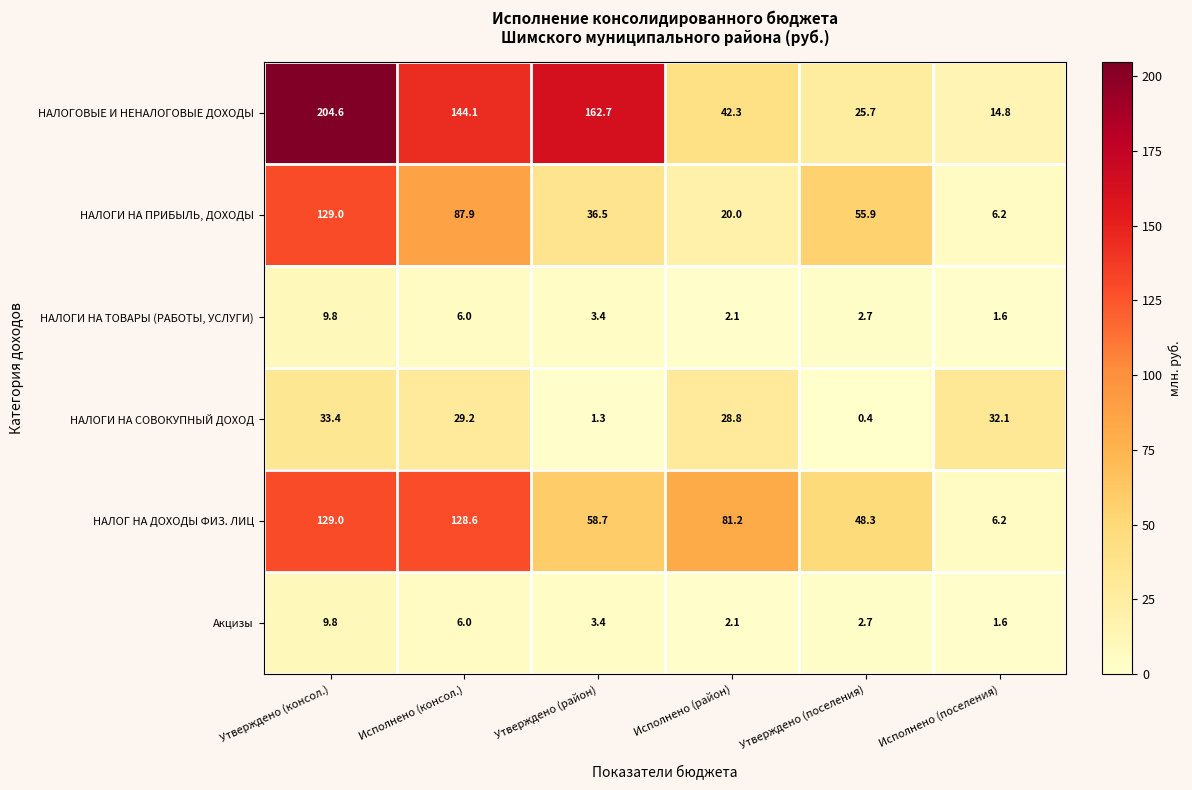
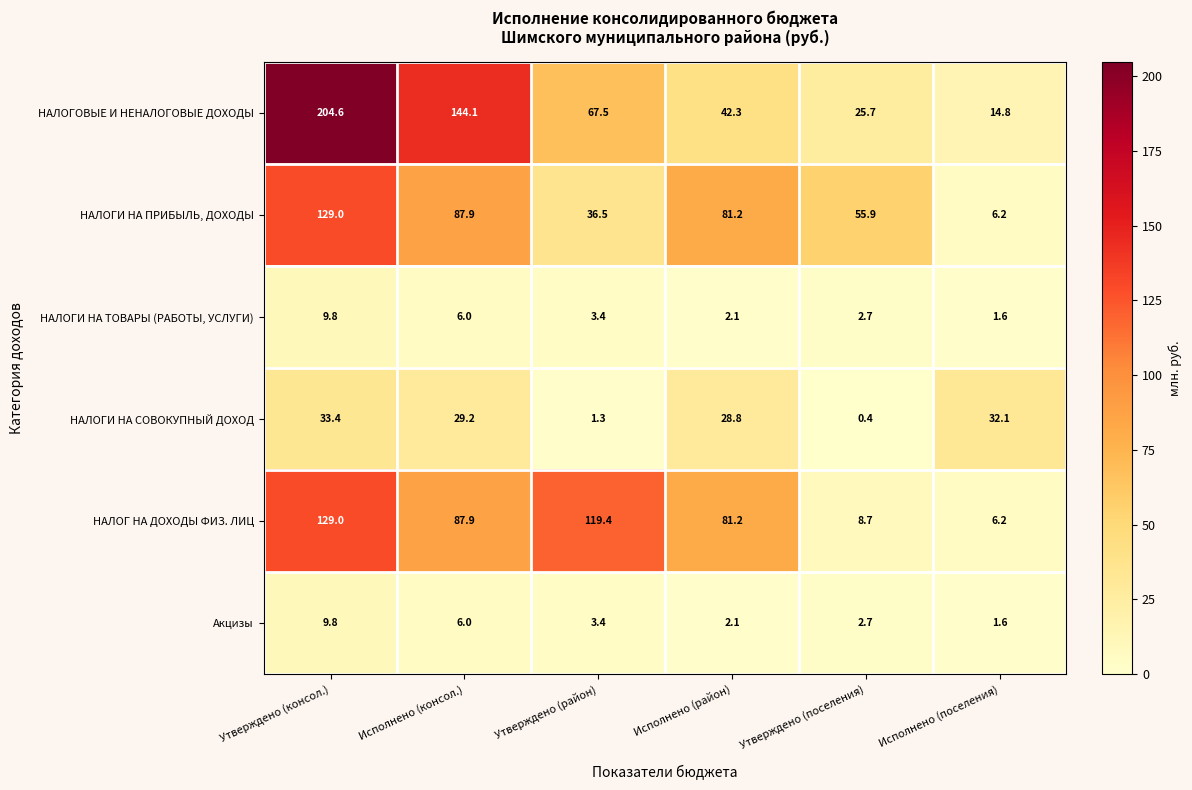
  {
    "НАЛОГОВЫЕ И НЕНАЛОГОВЫЕ ДОХОДЫ": {
      "Утверждено (консол.)": 204.6,
      "Исполнено (консол.)": 144.1,
-     "Утверждено (район)": 162.7,
+     "Утверждено (район)": 67.5,
      "Исполнено (район)": 42.3,
      "Утверждено (поселения)": 25.7,
      "Исполнено (поселения)": 14.8
    },
    "НАЛОГИ НА ПРИБЫЛЬ, ДОХОДЫ": {
      "Утверждено (консол.)": 129.0,
      "Исполнено (консол.)": 87.9,
      "Утверждено (район)": 36.5,
-     "Исполнено (район)": 20.0,
+     "Исполнено (район)": 81.2,
      "Утверждено (поселения)": 55.9,
      "Исполнено (поселения)": 6.2
    },
    "НАЛОГИ НА ТОВАРЫ (РАБОТЫ, УСЛУГИ)": {
      "Утверждено (консол.)": 9.8,
      "Исполнено (консол.)": 6.0,
      "Утверждено (район)": 3.4,
      "Исполнено (район)": 2.1,
      "Утверждено (поселения)": 2.7,
      "Исполнено (поселения)": 1.6
    },
    "НАЛОГИ НА СОВОКУПНЫЙ ДОХОД": {
      "Утверждено (консол.)": 33.4,
      "Исполнено (консол.)": 29.2,
      "Утверждено (район)": 1.3,
      "Исполнено (район)": 28.8,
      "Утверждено (поселения)": 0.4,
      "Исполнено (поселения)": 32.1
    },
    "НАЛОГ НА ДОХОДЫ ФИЗ. ЛИЦ": {
      "Утверждено (консол.)": 129.0,
-     "Исполнено (консол.)": 128.6,
-     "Утверждено (район)": 58.7,
+     "Исполнено (консол.)": 87.9,
+     "Утверждено (район)": 119.4,
      "Исполнено (район)": 81.2,
-     "Утверждено (поселения)": 48.3,
+     "Утверждено (поселения)": 8.7,
      "Исполнено (поселения)": 6.2
    },
    "Акцизы": {
      "Утверждено (консол.)": 9.8,
      "Исполнено (консол.)": 6.0,
      "Утверждено (район)": 3.4,
      "Исполнено (район)": 2.1,
      "Утверждено (поселения)": 2.7,
      "Исполнено (поселения)": 1.6
    }
  }
